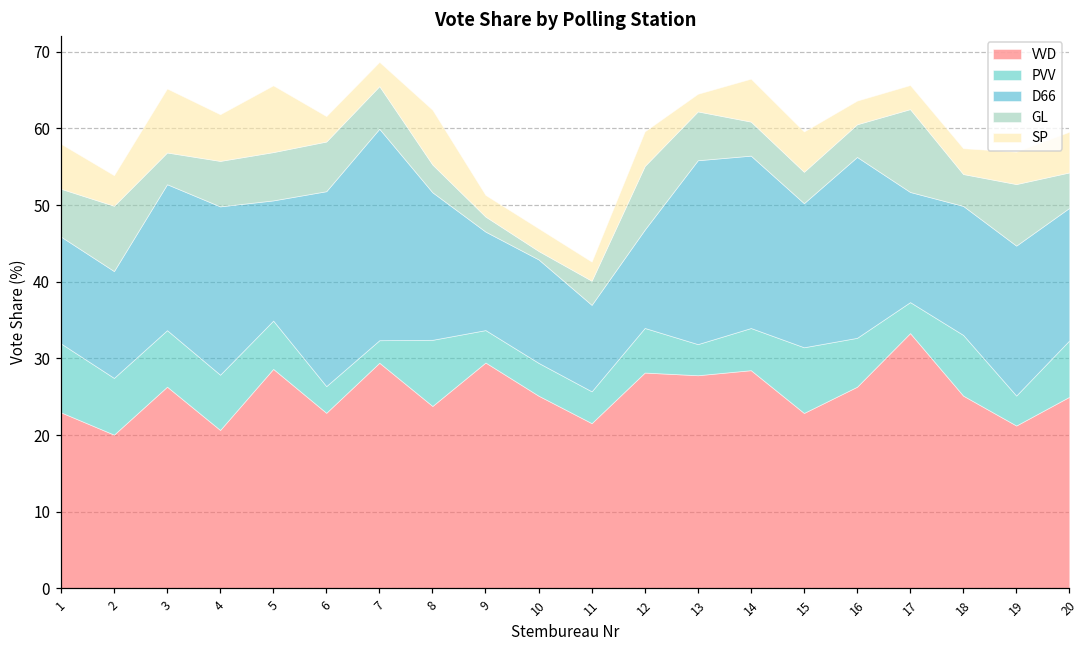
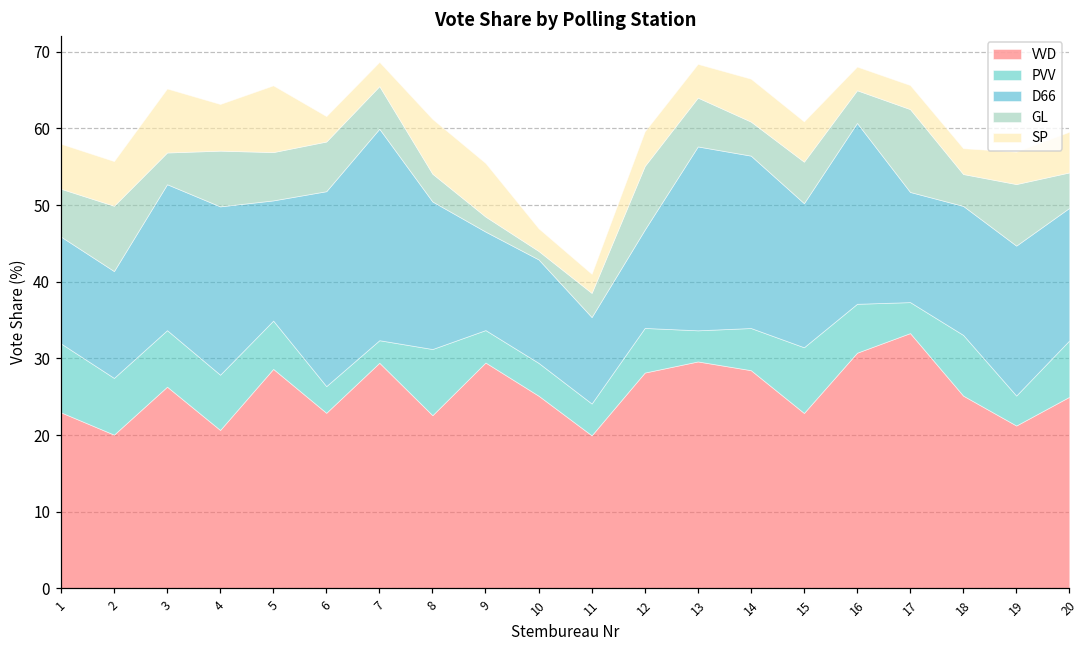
  {
    "VVD": {
      "1": 23,
      "2": 20,
      "3": 26,
      "4": 21,
      "5": 29,
      "6": 23,
      "7": 29,
-     "8": 24,
+     "8": 23,
      "9": 29,
      "10": 25,
-     "11": 22,
+     "11": 20,
      "12": 28,
-     "13": 28,
+     "13": 30,
      "14": 28,
      "15": 23,
-     "16": 26,
+     "16": 31,
      "17": 33,
      "18": 25,
      "19": 21,
      "20": 25
    },
    "GL": {
      "1": 6,
      "2": 9,
      "3": 4,
-     "4": 6,
+     "4": 7,
      "5": 6,
      "6": 6,
      "7": 6,
      "8": 4,
      "9": 2,
      "10": 1,
      "11": 3,
      "12": 8,
      "13": 6,
      "14": 4,
-     "15": 4,
+     "15": 5,
      "16": 4,
      "17": 11,
      "18": 4,
      "19": 8,
      "20": 5
    },
    "SP": {
      "1": 6,
-     "2": 4,
+     "2": 6,
      "3": 8,
      "4": 6,
      "5": 9,
      "6": 3,
      "7": 3,
      "8": 7,
-     "9": 3,
+     "9": 7,
      "10": 3,
      "11": 2,
      "12": 5,
-     "13": 2,
+     "13": 4,
      "14": 6,
      "15": 5,
      "16": 3,
      "17": 3,
      "18": 3,
      "20": 5
    }
  }
